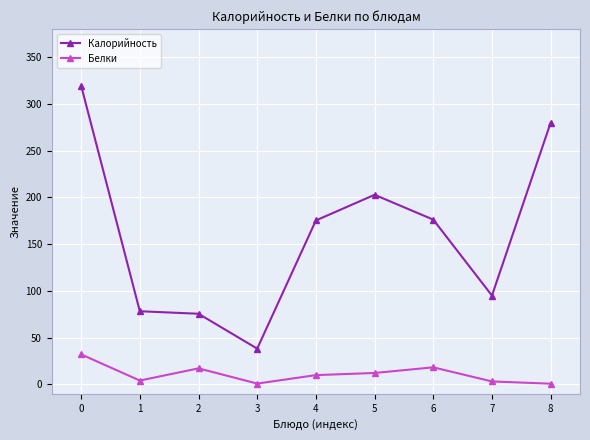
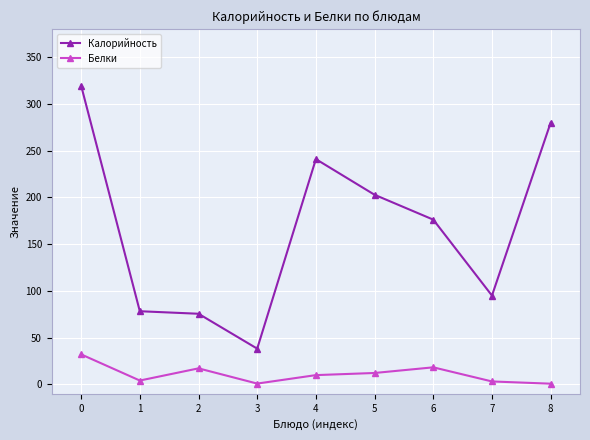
  {
    "Калорийность": {
      "0": 320,
      "1": 80,
      "2": 80,
      "3": 40,
-     "4": 180,
+     "4": 240,
      "5": 200,
      "6": 180,
      "7": 100,
      "8": 280
    },
    "Белки": {
      "0": 30,
      "1": 0,
      "2": 20,
      "3": 0,
      "4": 10,
      "5": 10,
      "6": 20,
      "7": 0,
      "8": 0
    }
  }
